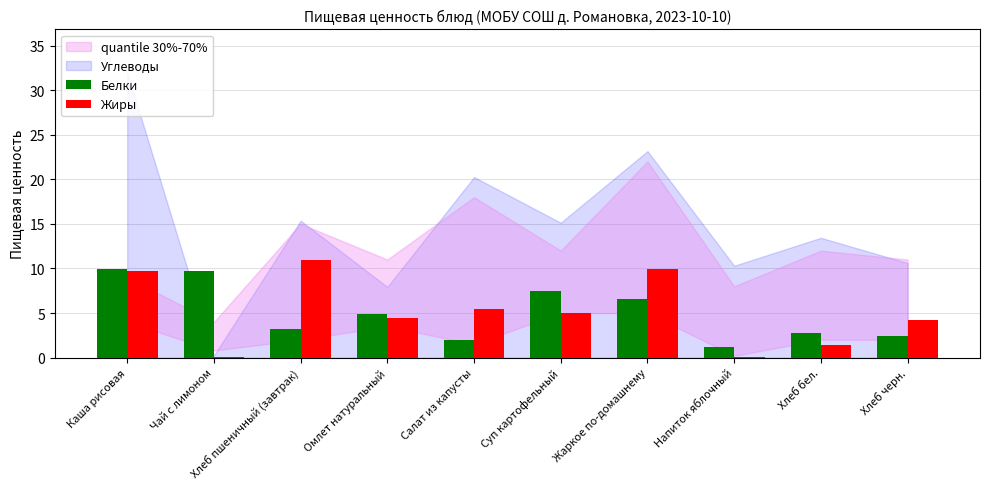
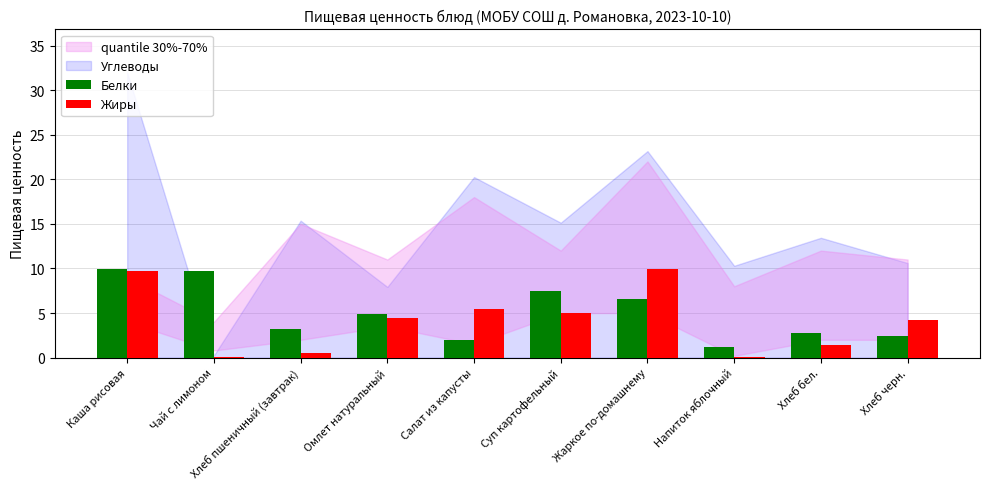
  {
    "Белки": {
      "Каша рисовая": 10,
      "Чай с лимоном": 10,
      "Хлеб пшеничный (завтрак)": 3,
      "Омлет натуральный": 5,
      "Салат из капусты": 2,
      "Суп картофельный": 8,
      "Жаркое по-домашнему": 7,
      "Напиток яблочный": 1,
      "Хлеб бел.": 3,
      "Хлеб черн.": 2
    },
    "Жиры": {
      "Каша рисовая": 10,
-     "Хлеб пшеничный (завтрак)": 11,
+     "Хлеб пшеничный (завтрак)": 0,
      "Омлет натуральный": 4,
      "Салат из капусты": 6,
      "Суп картофельный": 5,
      "Жаркое по-домашнему": 10,
      "Хлеб бел.": 1,
      "Хлеб черн.": 4
    }
  }
